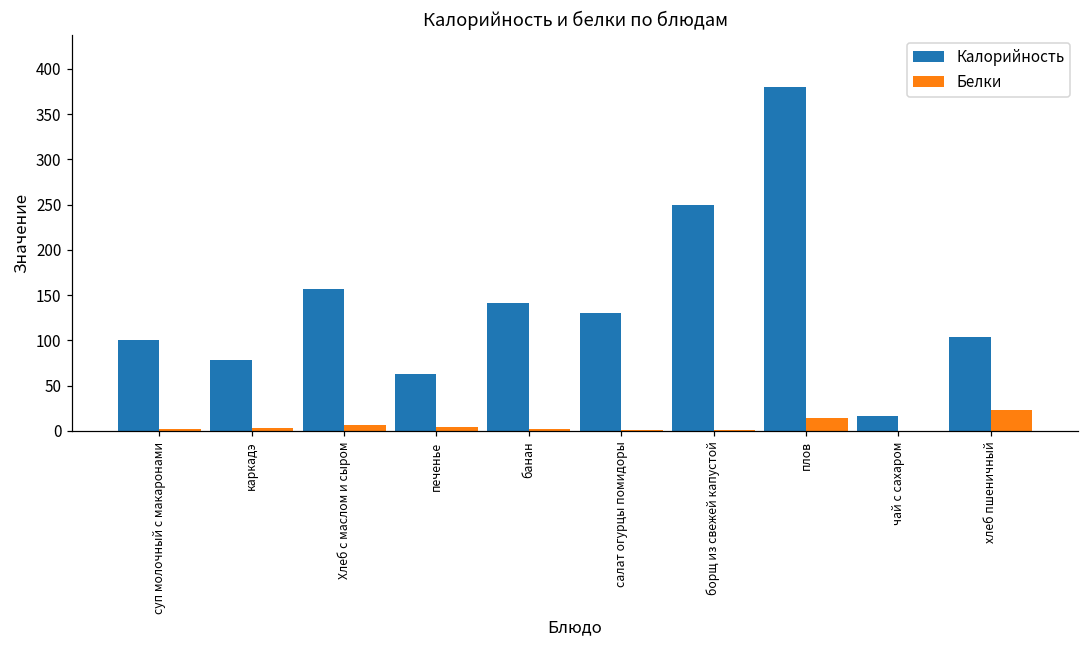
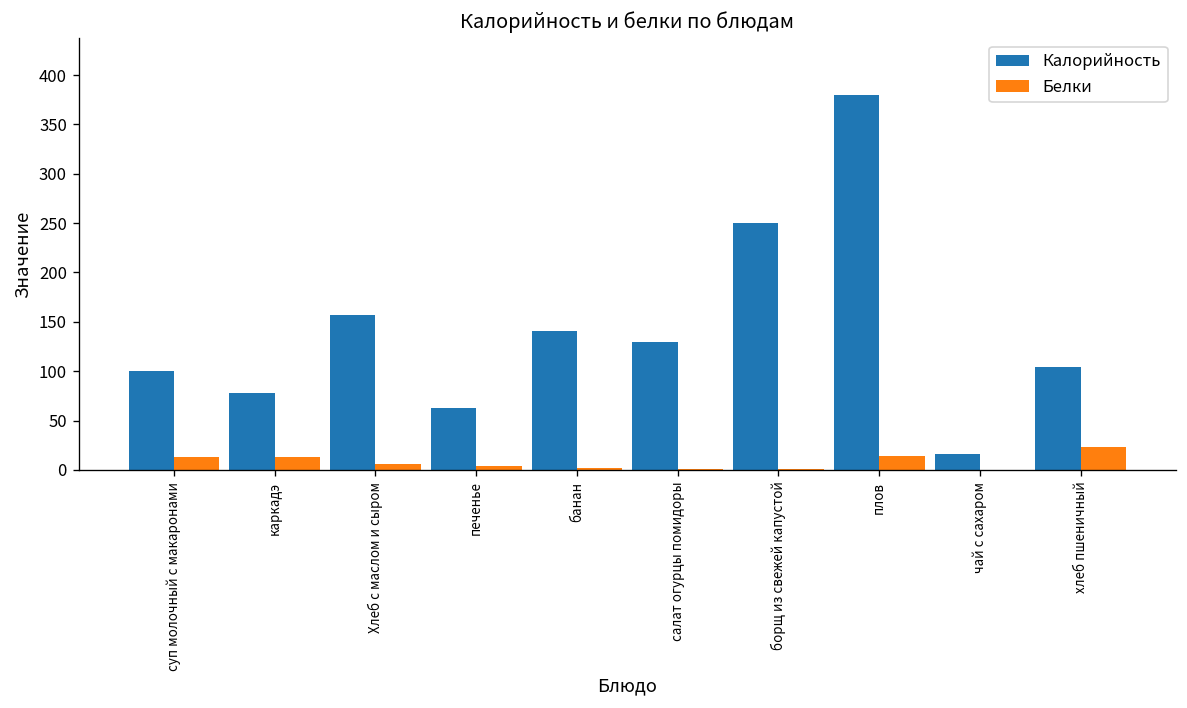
  {
    "Калорийность": {
      "суп молочный с макаронами": 100,
      "каркадэ": 80,
      "Хлеб с маслом и сыром": 160,
      "печенье": 60,
      "банан": 140,
      "салат огурцы помидоры": 130,
      "борщ из свежей капустой": 250,
      "плов": 380,
      "чай с сахаром": 20,
      "хлеб пшеничный": 100
    },
    "Белки": {
-     "суп молочный с макаронами": 0,
-     "каркадэ": 0,
+     "суп молочный с макаронами": 10,
+     "каркадэ": 10,
      "Хлеб с маслом и сыром": 10,
      "печенье": 0,
      "плов": 10,
      "чай с сахаром": 0,
      "хлеб пшеничный": 20
    }
  }
